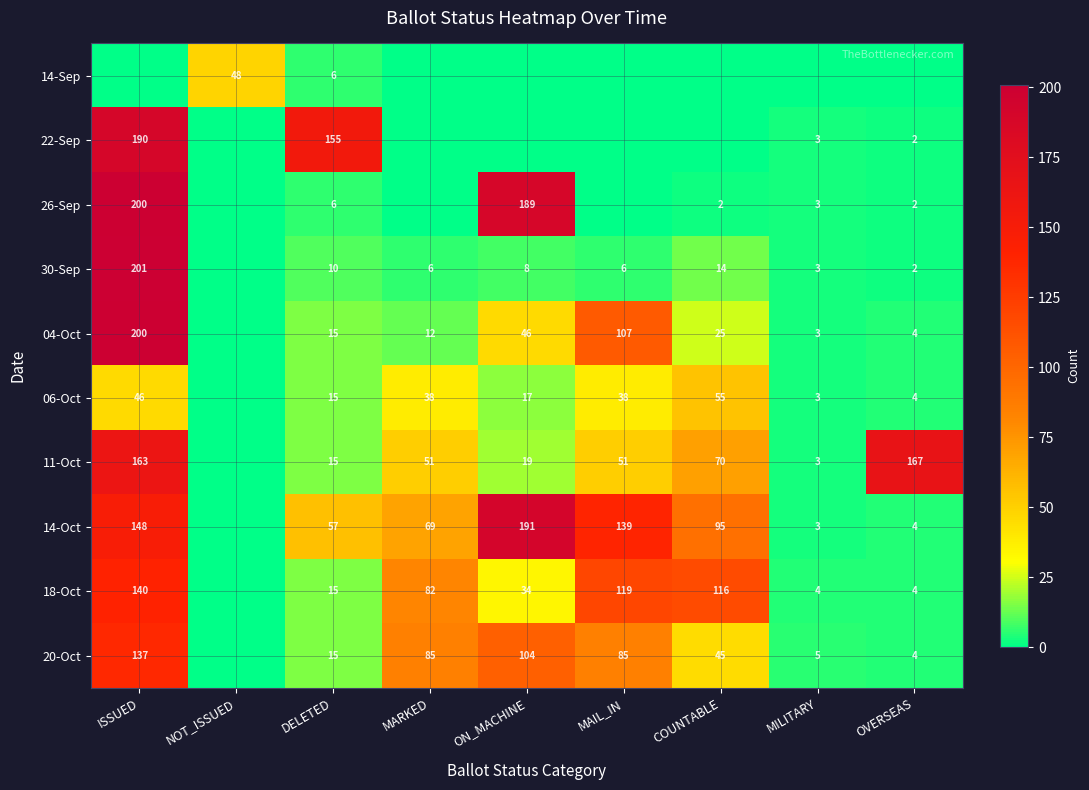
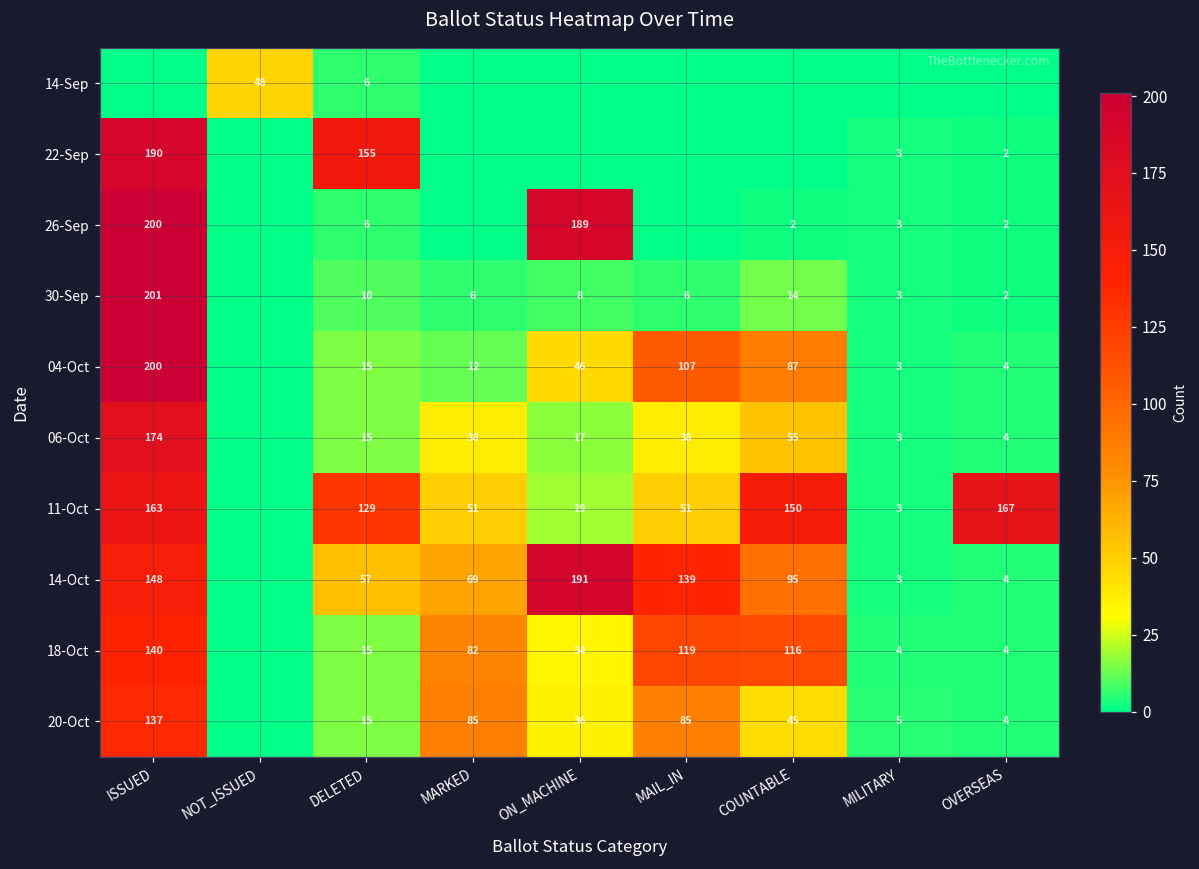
  {
    "14-Sep": {
      "NOT_ISSUED": 48,
      "DELETED": 6
    },
    "22-Sep": {
      "ISSUED": 190,
      "DELETED": 155,
      "MILITARY": 3,
      "OVERSEAS": 2
    },
    "26-Sep": {
      "ISSUED": 200,
      "DELETED": 6,
      "ON_MACHINE": 189,
      "COUNTABLE": 2,
      "MILITARY": 3,
      "OVERSEAS": 2
    },
    "30-Sep": {
      "ISSUED": 201,
      "DELETED": 10,
      "MARKED": 6,
      "ON_MACHINE": 8,
      "MAIL_IN": 6,
      "COUNTABLE": 14,
      "MILITARY": 3,
      "OVERSEAS": 2
    },
    "04-Oct": {
      "ISSUED": 200,
      "DELETED": 15,
      "MARKED": 12,
      "ON_MACHINE": 46,
      "MAIL_IN": 107,
-     "COUNTABLE": 25,
+     "COUNTABLE": 87,
      "MILITARY": 3,
      "OVERSEAS": 4
    },
    "06-Oct": {
-     "ISSUED": 46,
+     "ISSUED": 174,
      "DELETED": 15,
      "MARKED": 38,
      "ON_MACHINE": 17,
      "MAIL_IN": 38,
      "COUNTABLE": 55,
      "MILITARY": 3,
      "OVERSEAS": 4
    },
    "11-Oct": {
      "ISSUED": 163,
-     "DELETED": 15,
+     "DELETED": 129,
      "MARKED": 51,
      "ON_MACHINE": 19,
      "MAIL_IN": 51,
-     "COUNTABLE": 70,
+     "COUNTABLE": 150,
      "MILITARY": 3,
      "OVERSEAS": 167
    },
    "14-Oct": {
      "ISSUED": 148,
      "DELETED": 57,
      "MARKED": 69,
      "ON_MACHINE": 191,
      "MAIL_IN": 139,
      "COUNTABLE": 95,
      "MILITARY": 3,
      "OVERSEAS": 4
    },
    "18-Oct": {
      "ISSUED": 140,
      "DELETED": 15,
      "MARKED": 82,
      "ON_MACHINE": 34,
      "MAIL_IN": 119,
      "COUNTABLE": 116,
      "MILITARY": 4,
      "OVERSEAS": 4
    },
    "20-Oct": {
      "ISSUED": 137,
      "DELETED": 15,
      "MARKED": 85,
-     "ON_MACHINE": 104,
+     "ON_MACHINE": 36,
      "MAIL_IN": 85,
      "COUNTABLE": 45,
      "MILITARY": 5,
      "OVERSEAS": 4
    }
  }
